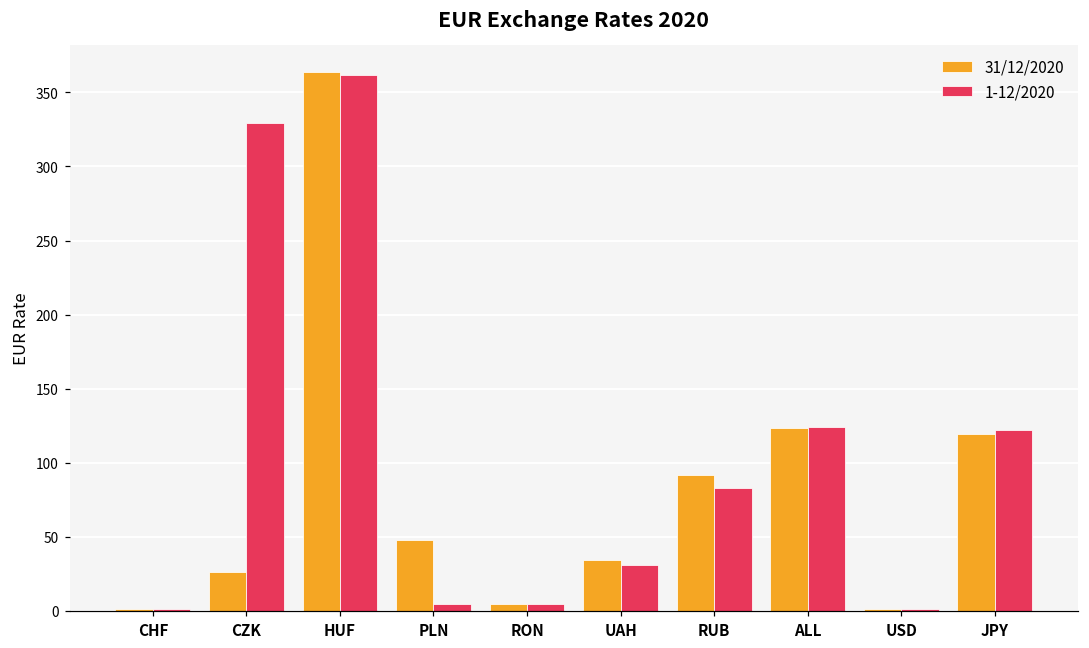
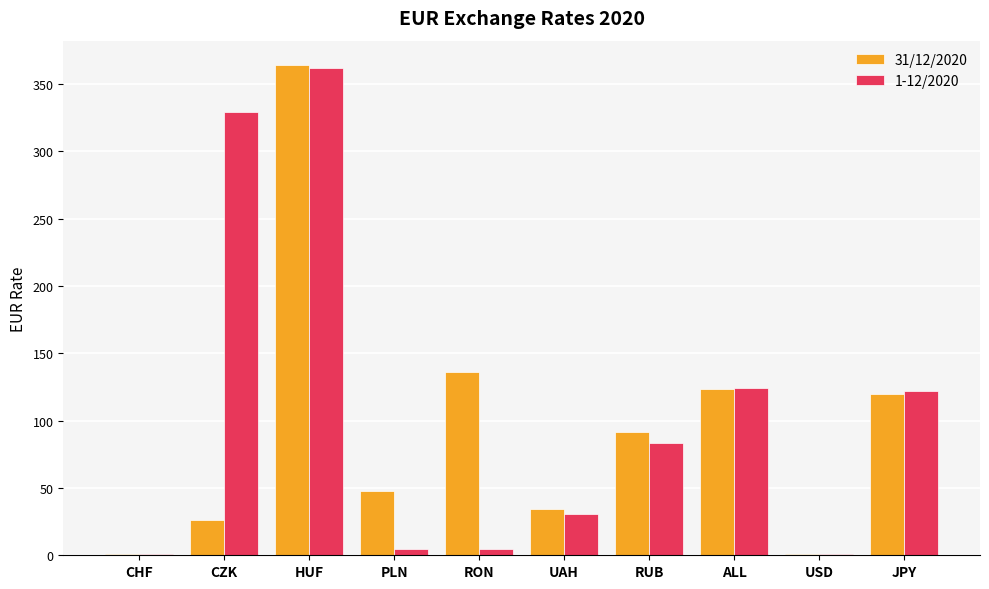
  {
    "31/12/2020": {
      "CZK": 26,
      "HUF": 364,
      "PLN": 48,
-     "RON": 5,
+     "RON": 136,
      "UAH": 35,
      "RUB": 91,
      "ALL": 123,
      "JPY": 120
    },
    "1-12/2020": {
      "CZK": 329,
      "HUF": 362,
      "PLN": 4,
      "RON": 5,
      "UAH": 31,
      "RUB": 83,
      "ALL": 124,
      "JPY": 122
    }
  }
